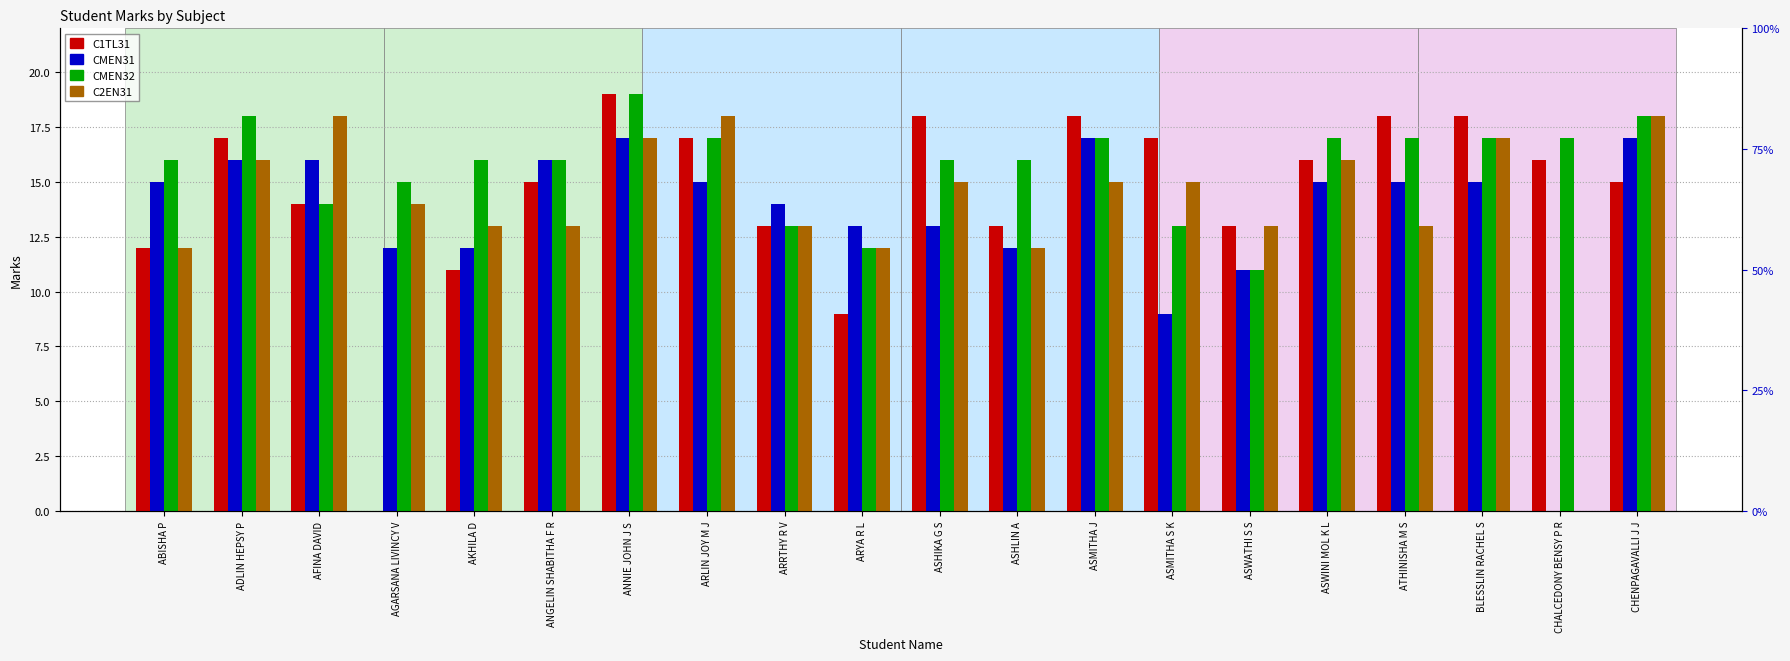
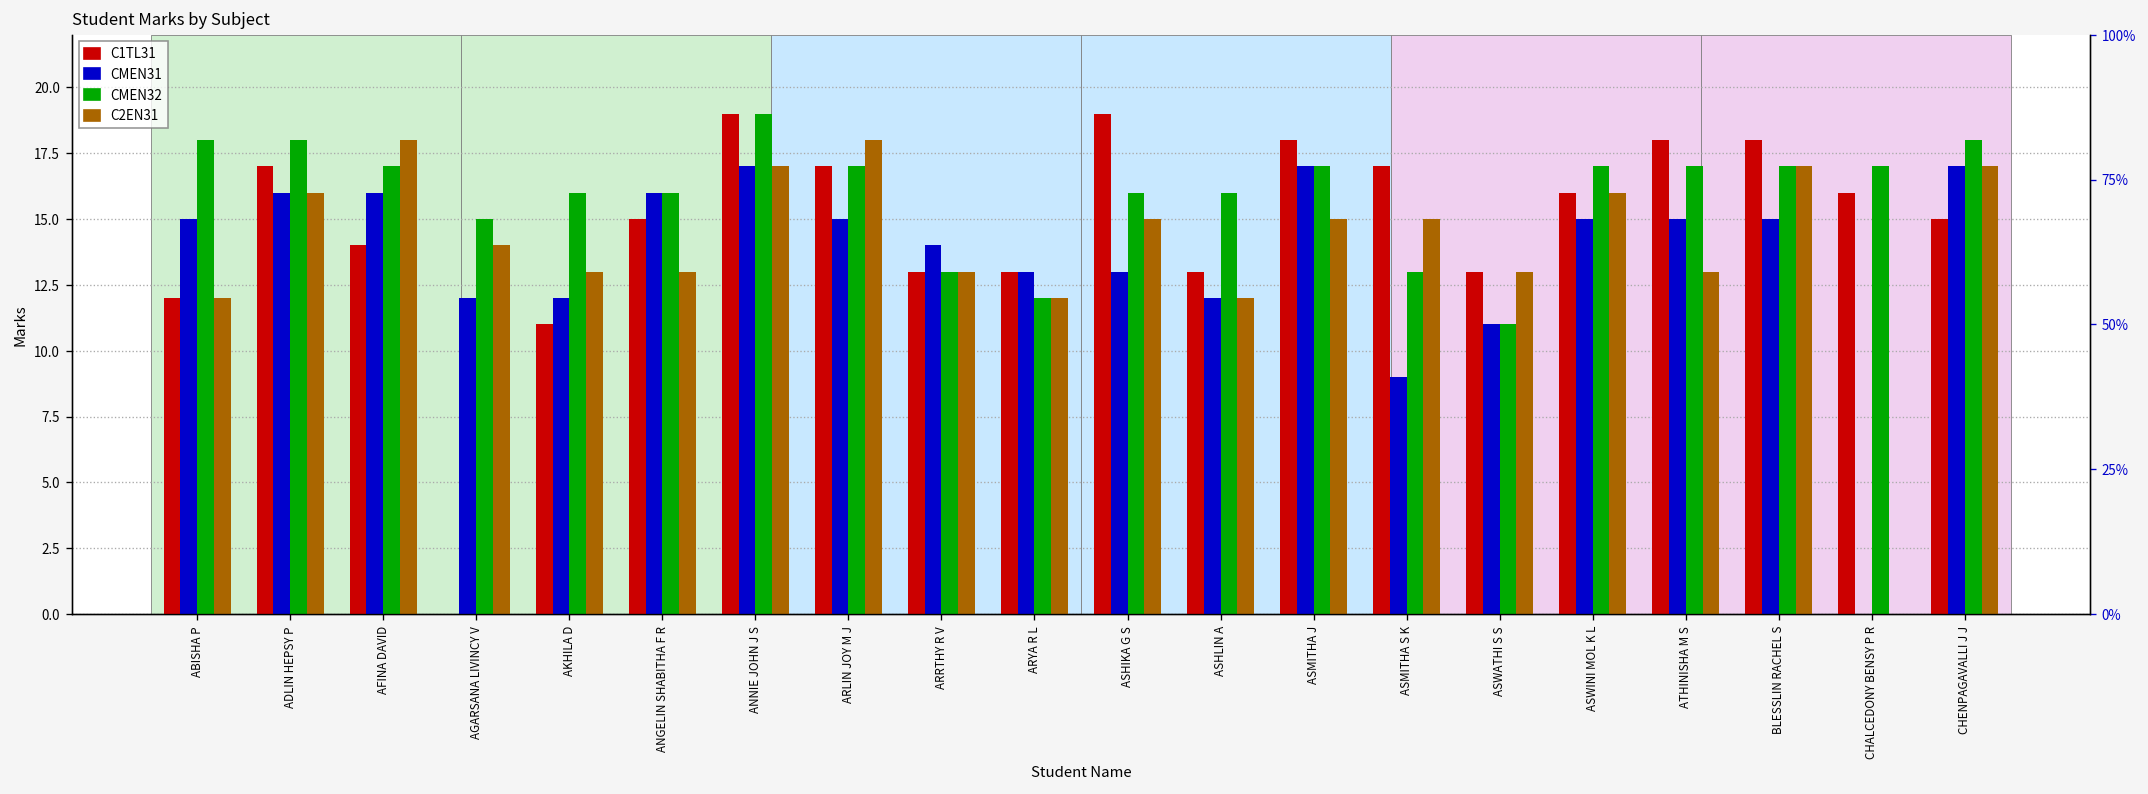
  {
    "C1TL31": {
      "ABISHA P": 12,
      "ADLIN HEPSY P": 17,
      "AFINA DAVID": 14,
      "AGARSANA LIVINCY V": 0,
      "AKHILA D": 11,
      "ANGELIN SHABITHA F R": 15,
      "ANNIE JOHN J S": 19,
      "ARLIN JOY M J": 17,
      "ARRTHY R V": 13,
-     "ARYA R L": 9,
-     "ASHIKA G S": 18,
+     "ARYA R L": 13,
+     "ASHIKA G S": 19,
      "ASHLIN A": 13,
      "ASMITHA J": 18,
      "ASMITHA S K": 17,
      "ASWATHI S S": 13,
      "ASWINI MOL K L": 16,
      "ATHINISHA M S": 18,
      "BLESSLIN RACHEL S": 18,
      "CHALCEDONY BENSY P R": 16,
      "CHENPAGAVALLI J J": 15
    },
    "CMEN31": {
      "ABISHA P": 15,
      "ADLIN HEPSY P": 16,
      "AFINA DAVID": 16,
      "AGARSANA LIVINCY V": 12,
      "AKHILA D": 12,
      "ANGELIN SHABITHA F R": 16,
      "ANNIE JOHN J S": 17,
      "ARLIN JOY M J": 15,
      "ARRTHY R V": 14,
      "ARYA R L": 13,
      "ASHIKA G S": 13,
      "ASHLIN A": 12,
      "ASMITHA J": 17,
      "ASMITHA S K": 9,
      "ASWATHI S S": 11,
      "ASWINI MOL K L": 15,
      "ATHINISHA M S": 15,
      "BLESSLIN RACHEL S": 15,
      "CHALCEDONY BENSY P R": 0,
      "CHENPAGAVALLI J J": 17
    },
    "CMEN32": {
-     "ABISHA P": 16,
+     "ABISHA P": 18,
      "ADLIN HEPSY P": 18,
-     "AFINA DAVID": 14,
+     "AFINA DAVID": 17,
      "AGARSANA LIVINCY V": 15,
      "AKHILA D": 16,
      "ANGELIN SHABITHA F R": 16,
      "ANNIE JOHN J S": 19,
      "ARLIN JOY M J": 17,
      "ARRTHY R V": 13,
      "ARYA R L": 12,
      "ASHIKA G S": 16,
      "ASHLIN A": 16,
      "ASMITHA J": 17,
      "ASMITHA S K": 13,
      "ASWATHI S S": 11,
      "ASWINI MOL K L": 17,
      "ATHINISHA M S": 17,
      "BLESSLIN RACHEL S": 17,
      "CHALCEDONY BENSY P R": 17,
      "CHENPAGAVALLI J J": 18
    },
    "C2EN31": {
      "ABISHA P": 12,
      "ADLIN HEPSY P": 16,
      "AFINA DAVID": 18,
      "AGARSANA LIVINCY V": 14,
      "AKHILA D": 13,
      "ANGELIN SHABITHA F R": 13,
      "ANNIE JOHN J S": 17,
      "ARLIN JOY M J": 18,
      "ARRTHY R V": 13,
      "ARYA R L": 12,
      "ASHIKA G S": 15,
      "ASHLIN A": 12,
      "ASMITHA J": 15,
      "ASMITHA S K": 15,
      "ASWATHI S S": 13,
      "ASWINI MOL K L": 16,
      "ATHINISHA M S": 13,
      "BLESSLIN RACHEL S": 17,
      "CHALCEDONY BENSY P R": 0,
-     "CHENPAGAVALLI J J": 18
+     "CHENPAGAVALLI J J": 17
    }
  }
